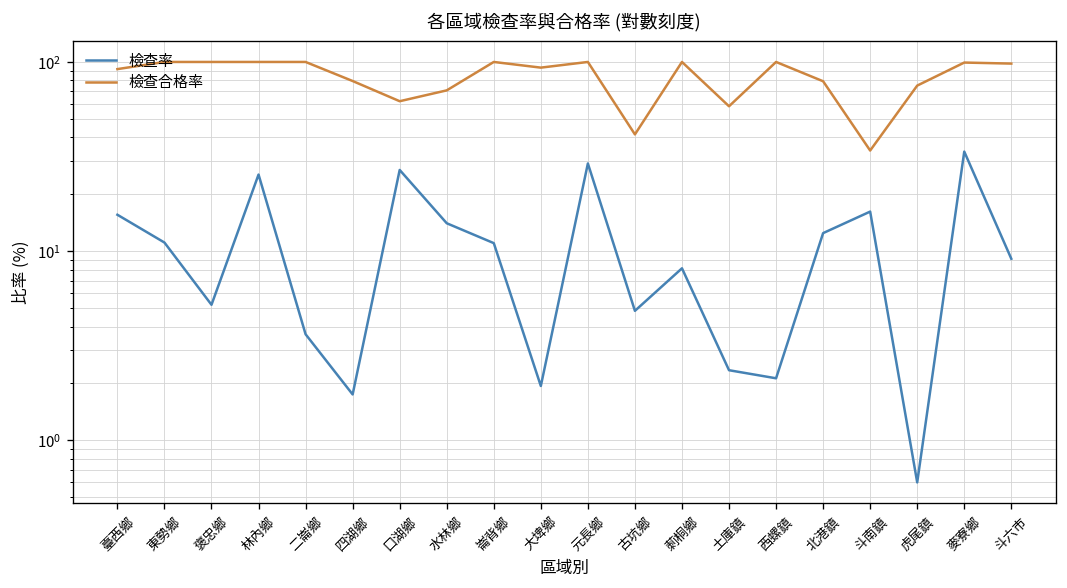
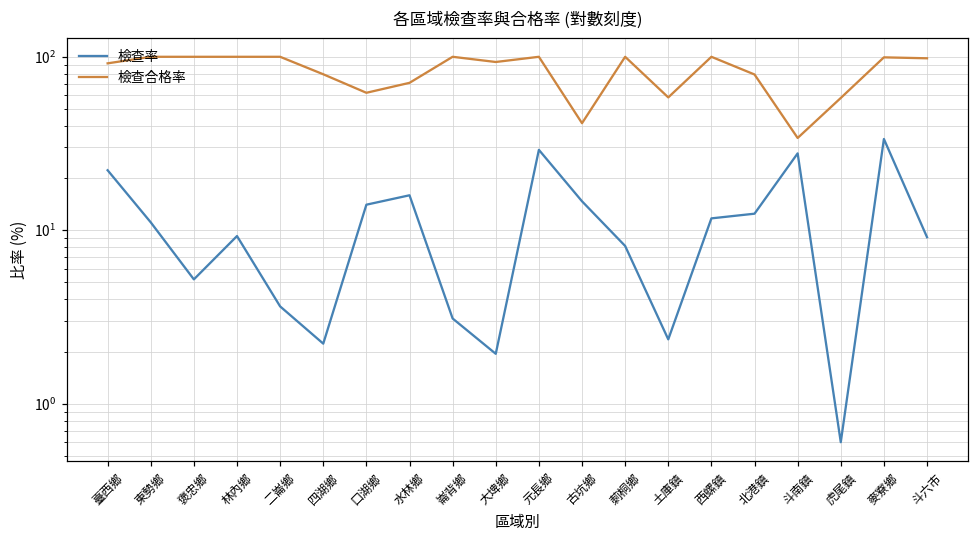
  {
    "檢查率": {
-     "臺西鄉": 16,
+     "臺西鄉": 22,
      "東勢鄉": 11,
      "褒忠鄉": 5.2,
-     "林內鄉": 25,
+     "林內鄉": 9,
      "二崙鄉": 3.6,
-     "四湖鄉": 1.8,
-     "口湖鄉": 27,
-     "水林鄉": 14,
-     "崙背鄉": 11,
+     "四湖鄉": 2.2,
+     "口湖鄉": 14,
+     "水林鄉": 16,
+     "崙背鄉": 3.1,
      "大埤鄉": 1.9,
      "元長鄉": 29,
-     "古坑鄉": 4.8,
+     "古坑鄉": 15,
      "莿桐鄉": 8,
      "土庫鎮": 2.4,
-     "西螺鎮": 2.1,
+     "西螺鎮": 12,
      "北港鎮": 12,
-     "斗南鎮": 16,
+     "斗南鎮": 28,
      "虎尾鎮": 0.6,
      "麥寮鄉": 34,
      "斗六市": 9
    },
    "檢查合格率": {
      "臺西鄉": 90,
      "東勢鄉": 100,
      "褒忠鄉": 100,
      "林內鄉": 100,
      "二崙鄉": 100,
      "四湖鄉": 80,
      "口湖鄉": 62,
      "水林鄉": 70,
      "崙背鄉": 100,
      "大埤鄉": 90,
      "元長鄉": 100,
      "古坑鄉": 41,
      "莿桐鄉": 100,
      "土庫鎮": 58,
      "西螺鎮": 100,
      "北港鎮": 80,
      "斗南鎮": 34,
-     "虎尾鎮": 80,
+     "虎尾鎮": 58,
      "麥寮鄉": 100,
      "斗六市": 100
    }
  }
